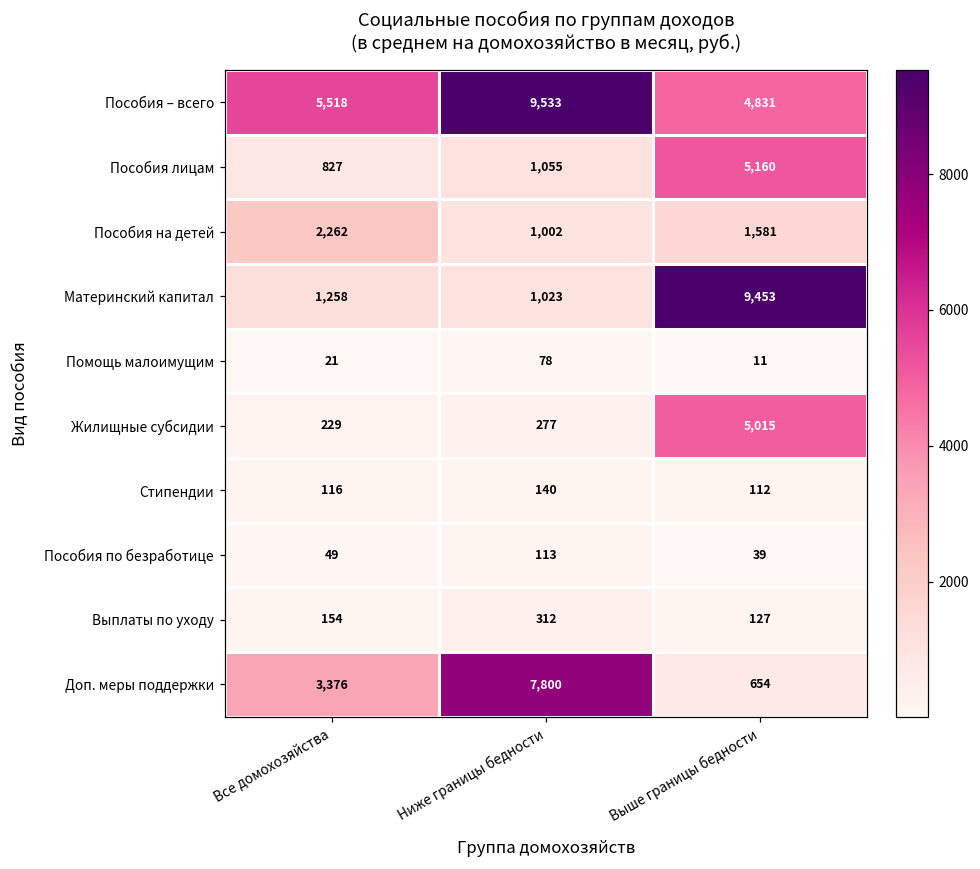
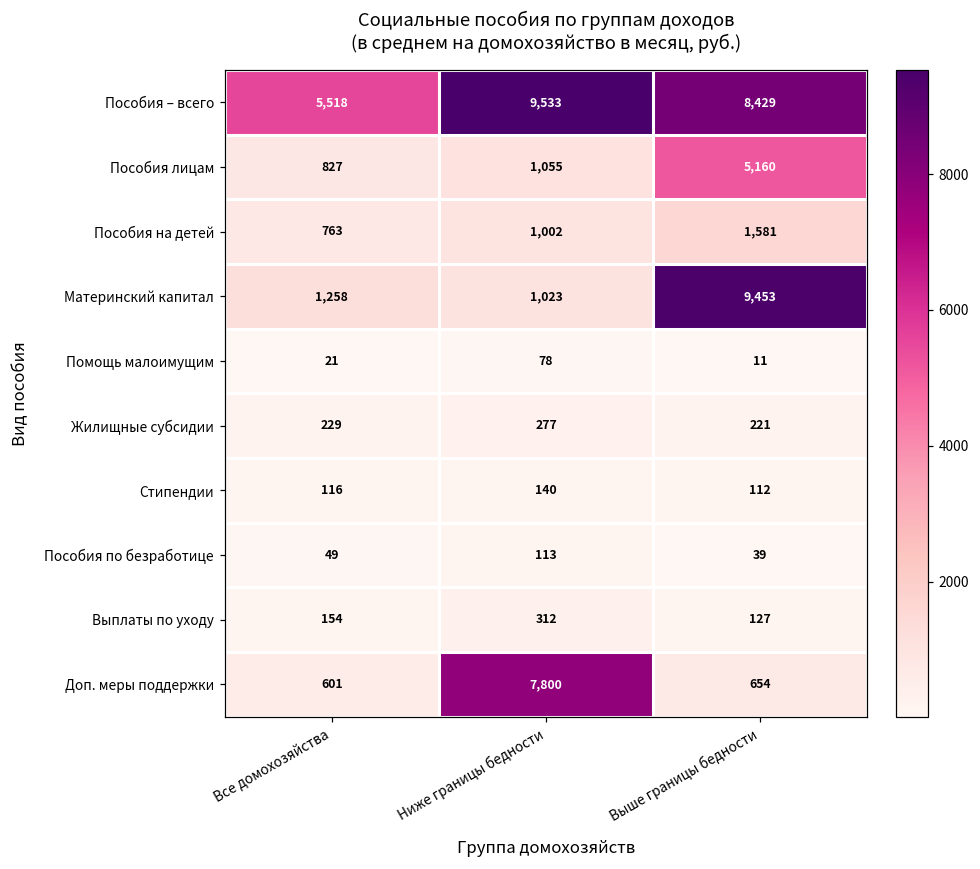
  {
    "Пособия – всего": {
      "Все домохозяйства": "5,518",
      "Ниже границы бедности": "9,533",
-     "Выше границы бедности": "4,831"
+     "Выше границы бедности": "8,429"
    },
    "Пособия лицам": {
      "Все домохозяйства": "827",
      "Ниже границы бедности": "1,055",
      "Выше границы бедности": "5,160"
    },
    "Пособия на детей": {
-     "Все домохозяйства": "2,262",
+     "Все домохозяйства": "763",
      "Ниже границы бедности": "1,002",
      "Выше границы бедности": "1,581"
    },
    "Материнский капитал": {
      "Все домохозяйства": "1,258",
      "Ниже границы бедности": "1,023",
      "Выше границы бедности": "9,453"
    },
    "Помощь малоимущим": {
      "Все домохозяйства": "21",
      "Ниже границы бедности": "78",
      "Выше границы бедности": "11"
    },
    "Жилищные субсидии": {
      "Все домохозяйства": "229",
      "Ниже границы бедности": "277",
-     "Выше границы бедности": "5,015"
+     "Выше границы бедности": "221"
    },
    "Стипендии": {
      "Все домохозяйства": "116",
      "Ниже границы бедности": "140",
      "Выше границы бедности": "112"
    },
    "Пособия по безработице": {
      "Все домохозяйства": "49",
      "Ниже границы бедности": "113",
      "Выше границы бедности": "39"
    },
    "Выплаты по уходу": {
      "Все домохозяйства": "154",
      "Ниже границы бедности": "312",
      "Выше границы бедности": "127"
    },
    "Доп. меры поддержки": {
-     "Все домохозяйства": "3,376",
+     "Все домохозяйства": "601",
      "Ниже границы бедности": "7,800",
      "Выше границы бедности": "654"
    }
  }
